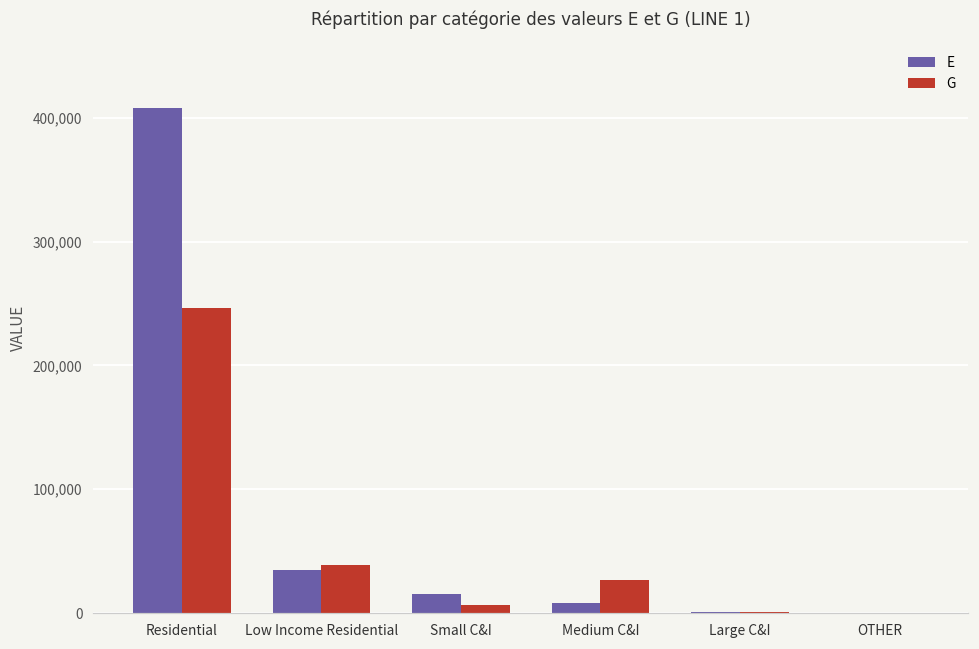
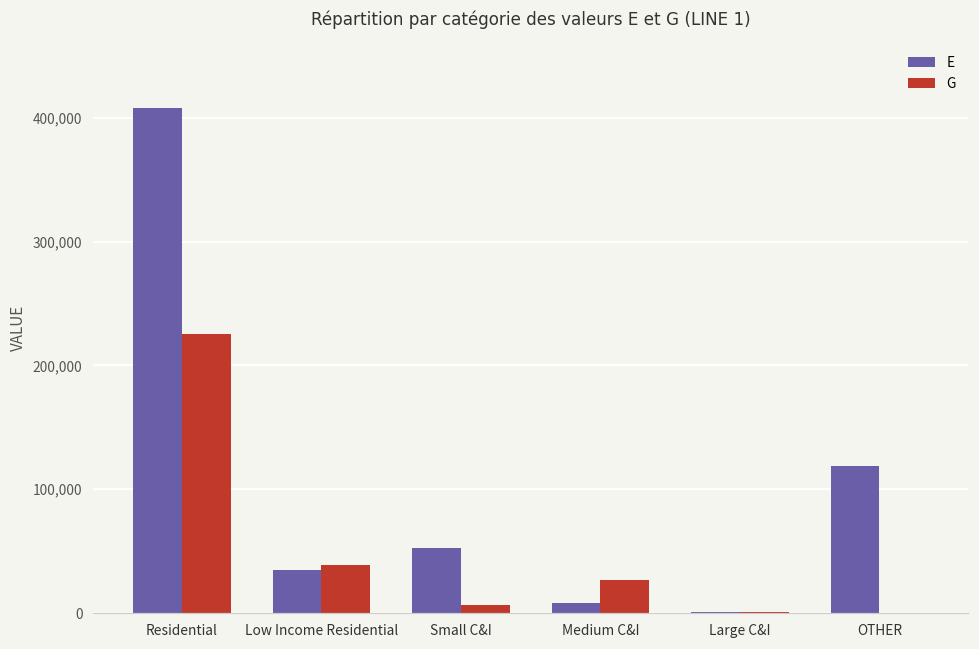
  {
    "E": {
      "Residential": "408,000",
      "Low Income Residential": "34,000",
-     "Small C&I": "15,000",
+     "Small C&I": "53,000",
      "Medium C&I": "8,000",
-     "OTHER": "0"
+     "OTHER": "118,000"
    },
    "G": {
-     "Residential": "247,000",
+     "Residential": "226,000",
      "Low Income Residential": "39,000",
      "Small C&I": "6,000",
      "Medium C&I": "26,000"
    }
  }
